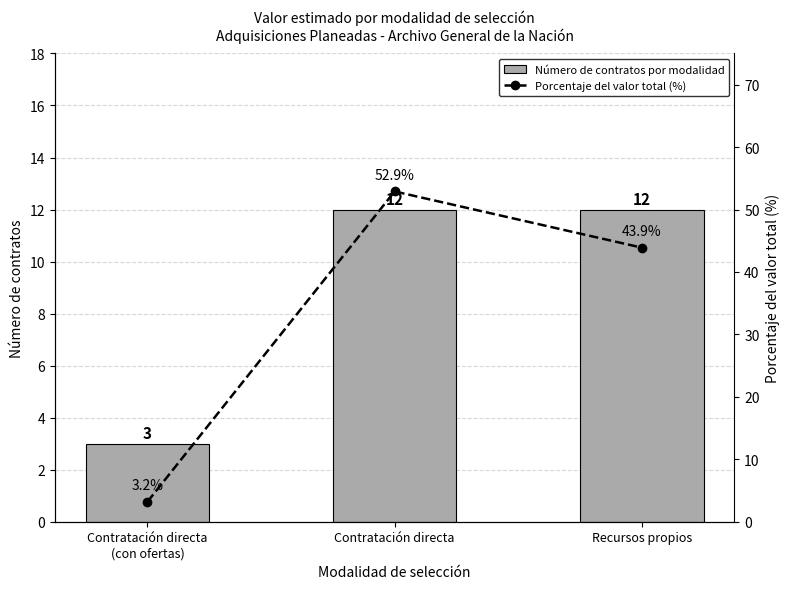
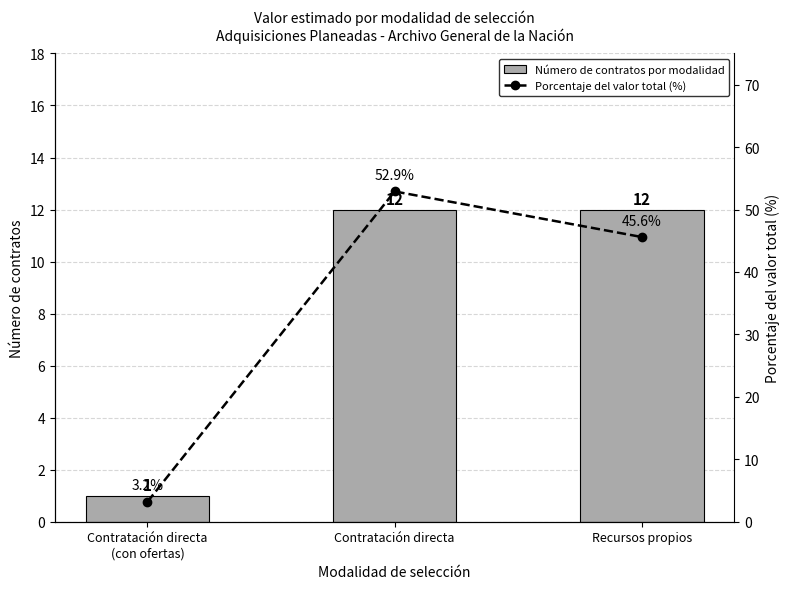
  {
    "Número de contratos por modalidad": {
-     "Contratación directa (con ofertas)": "3",
+     "Contratación directa (con ofertas)": "1",
      "Recursos propios": "12"
    },
    "Porcentaje del valor total (%)": {
      "Contratación directa": "52.9%",
-     "Recursos propios": "43.9%"
+     "Recursos propios": "45.6%"
    }
  }
